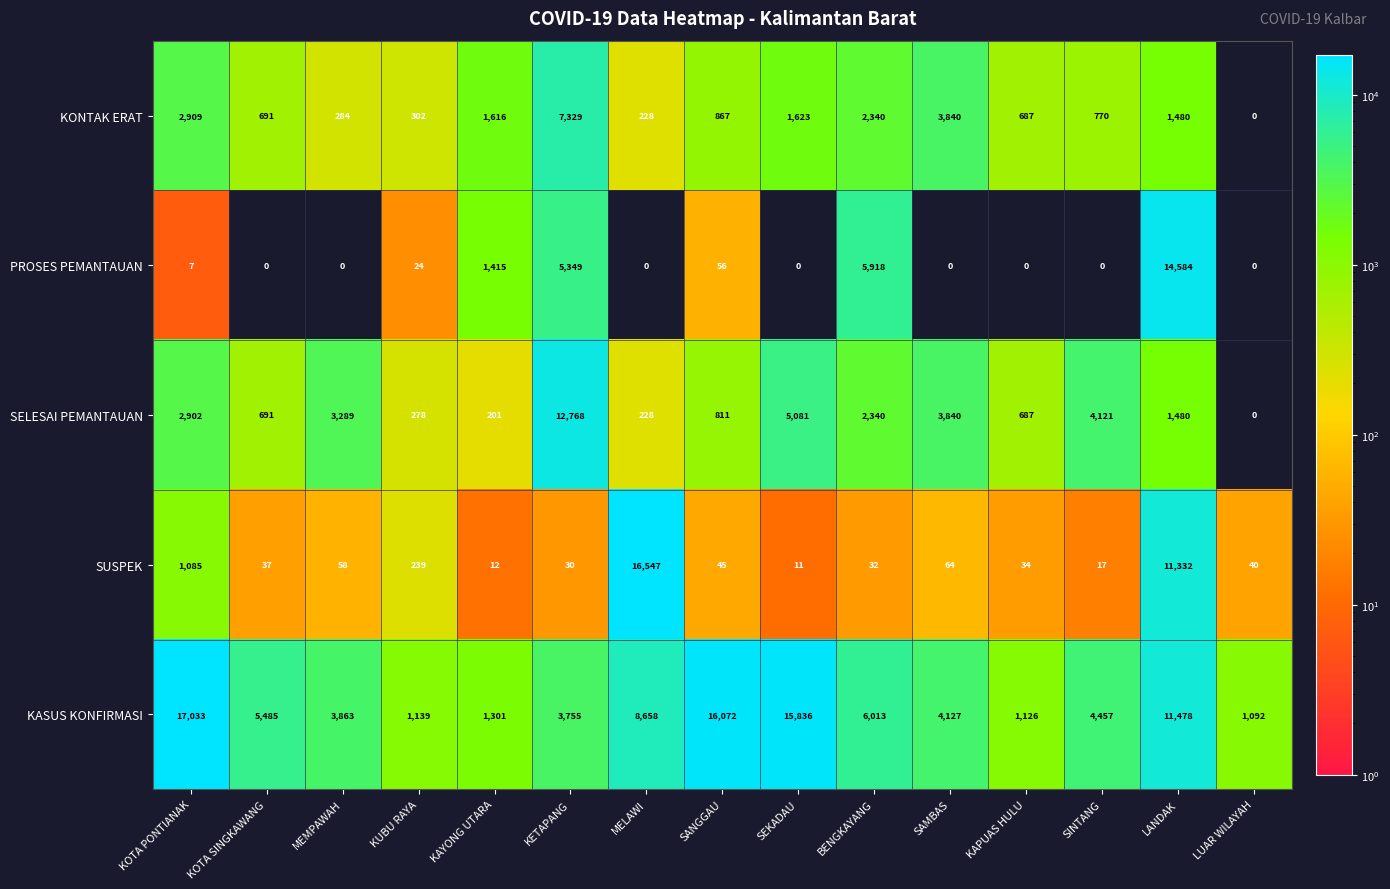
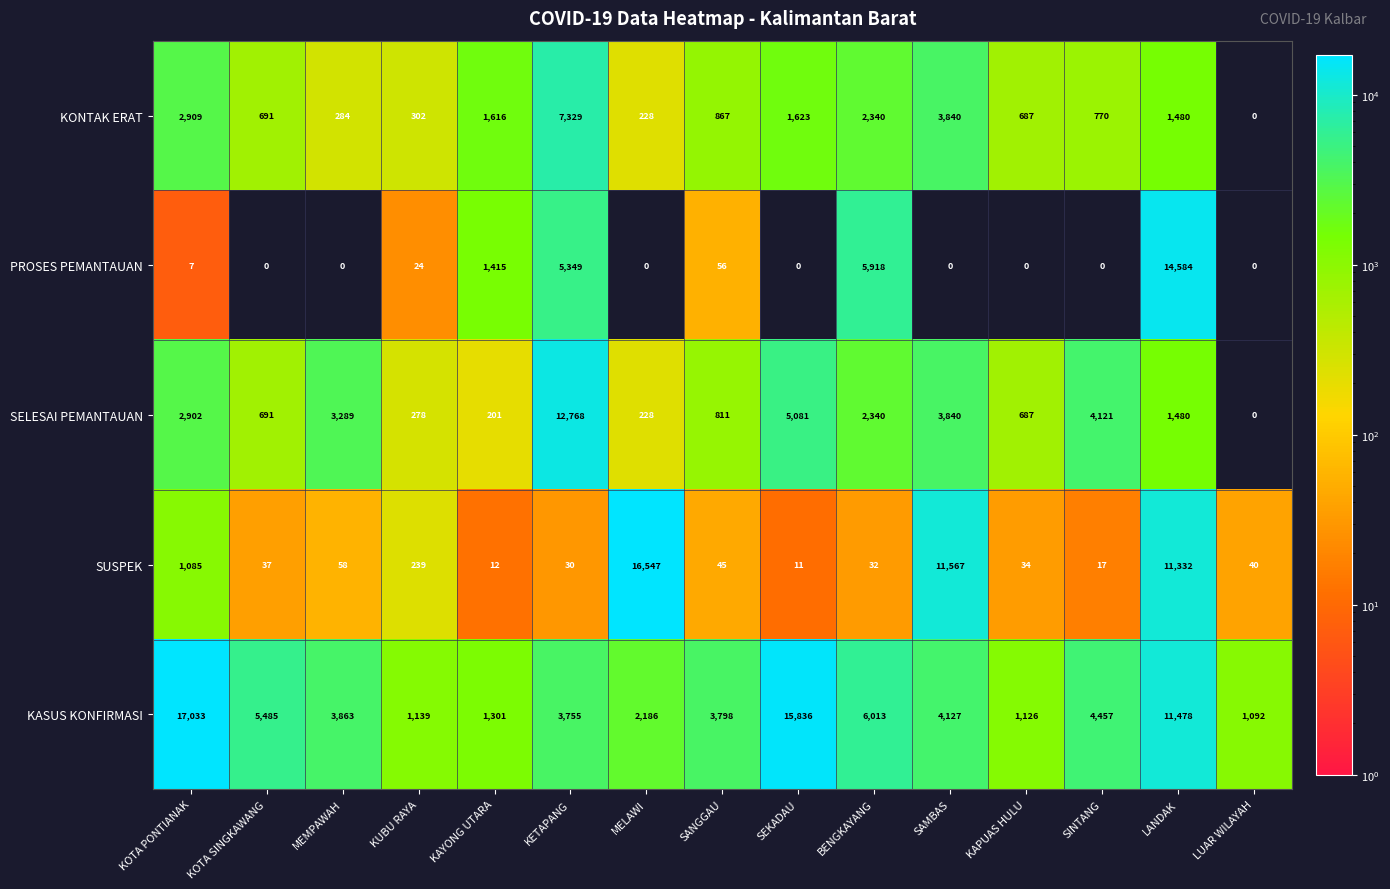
  {
    "KONTAK ERAT": {
      "KOTA PONTIANAK": "2,909",
      "KOTA SINGKAWANG": "691",
      "MEMPAWAH": "284",
      "KUBU RAYA": "302",
      "KAYONG UTARA": "1,616",
      "KETAPANG": "7,329",
      "MELAWI": "228",
      "SANGGAU": "867",
      "SEKADAU": "1,623",
      "BENGKAYANG": "2,340",
      "SAMBAS": "3,840",
      "KAPUAS HULU": "687",
      "SINTANG": "770",
      "LANDAK": "1,480",
      "LUAR WILAYAH": "0"
    },
    "PROSES PEMANTAUAN": {
      "KOTA PONTIANAK": "7",
      "KOTA SINGKAWANG": "0",
      "MEMPAWAH": "0",
      "KUBU RAYA": "24",
      "KAYONG UTARA": "1,415",
      "KETAPANG": "5,349",
      "MELAWI": "0",
      "SANGGAU": "56",
      "SEKADAU": "0",
      "BENGKAYANG": "5,918",
      "SAMBAS": "0",
      "KAPUAS HULU": "0",
      "SINTANG": "0",
      "LANDAK": "14,584",
      "LUAR WILAYAH": "0"
    },
    "SELESAI PEMANTAUAN": {
      "KOTA PONTIANAK": "2,902",
      "KOTA SINGKAWANG": "691",
      "MEMPAWAH": "3,289",
      "KUBU RAYA": "278",
      "KAYONG UTARA": "201",
      "KETAPANG": "12,768",
      "MELAWI": "228",
      "SANGGAU": "811",
      "SEKADAU": "5,081",
      "BENGKAYANG": "2,340",
      "SAMBAS": "3,840",
      "KAPUAS HULU": "687",
      "SINTANG": "4,121",
      "LANDAK": "1,480",
      "LUAR WILAYAH": "0"
    },
    "SUSPEK": {
      "KOTA PONTIANAK": "1,085",
      "KOTA SINGKAWANG": "37",
      "MEMPAWAH": "58",
      "KUBU RAYA": "239",
      "KAYONG UTARA": "12",
      "KETAPANG": "30",
      "MELAWI": "16,547",
      "SANGGAU": "45",
      "SEKADAU": "11",
      "BENGKAYANG": "32",
-     "SAMBAS": "64",
+     "SAMBAS": "11,567",
      "KAPUAS HULU": "34",
      "SINTANG": "17",
      "LANDAK": "11,332",
      "LUAR WILAYAH": "40"
    },
    "KASUS KONFIRMASI": {
      "KOTA PONTIANAK": "17,033",
      "KOTA SINGKAWANG": "5,485",
      "MEMPAWAH": "3,863",
      "KUBU RAYA": "1,139",
      "KAYONG UTARA": "1,301",
      "KETAPANG": "3,755",
-     "MELAWI": "8,658",
-     "SANGGAU": "16,072",
+     "MELAWI": "2,186",
+     "SANGGAU": "3,798",
      "SEKADAU": "15,836",
      "BENGKAYANG": "6,013",
      "SAMBAS": "4,127",
      "KAPUAS HULU": "1,126",
      "SINTANG": "4,457",
      "LANDAK": "11,478",
      "LUAR WILAYAH": "1,092"
    }
  }
